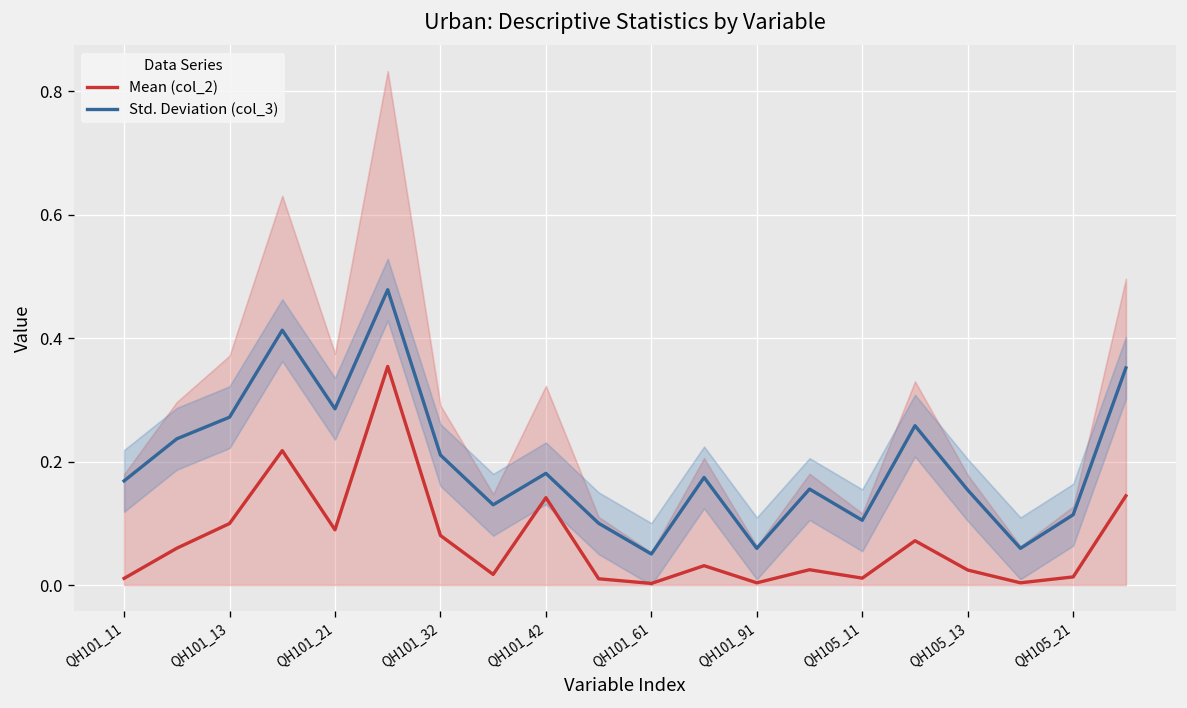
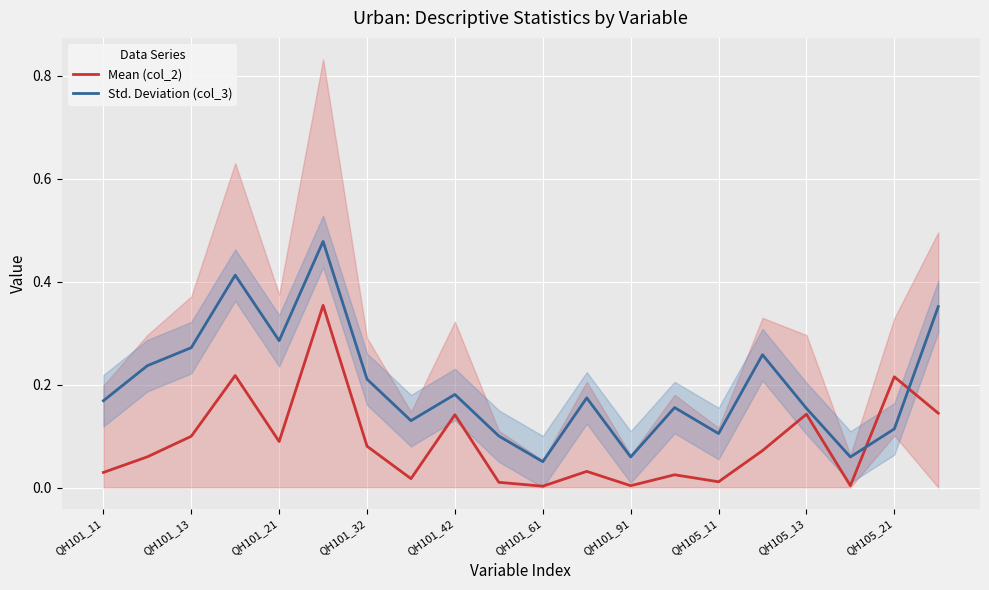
  {
    "Mean (col_2)": {
-     "QH101_11": 0.01,
+     "QH101_11": 0.03,
      "QH101_13": 0.10,
      "QH101_21": 0.09,
      "QH101_32": 0.08,
      "QH101_42": 0.14,
      "QH101_61": 0.00,
      "QH101_91": 0.00,
      "QH105_11": 0.01,
-     "QH105_13": 0.02,
-     "QH105_21": 0.01
+     "QH105_13": 0.14,
+     "QH105_21": 0.22
    }
  }
